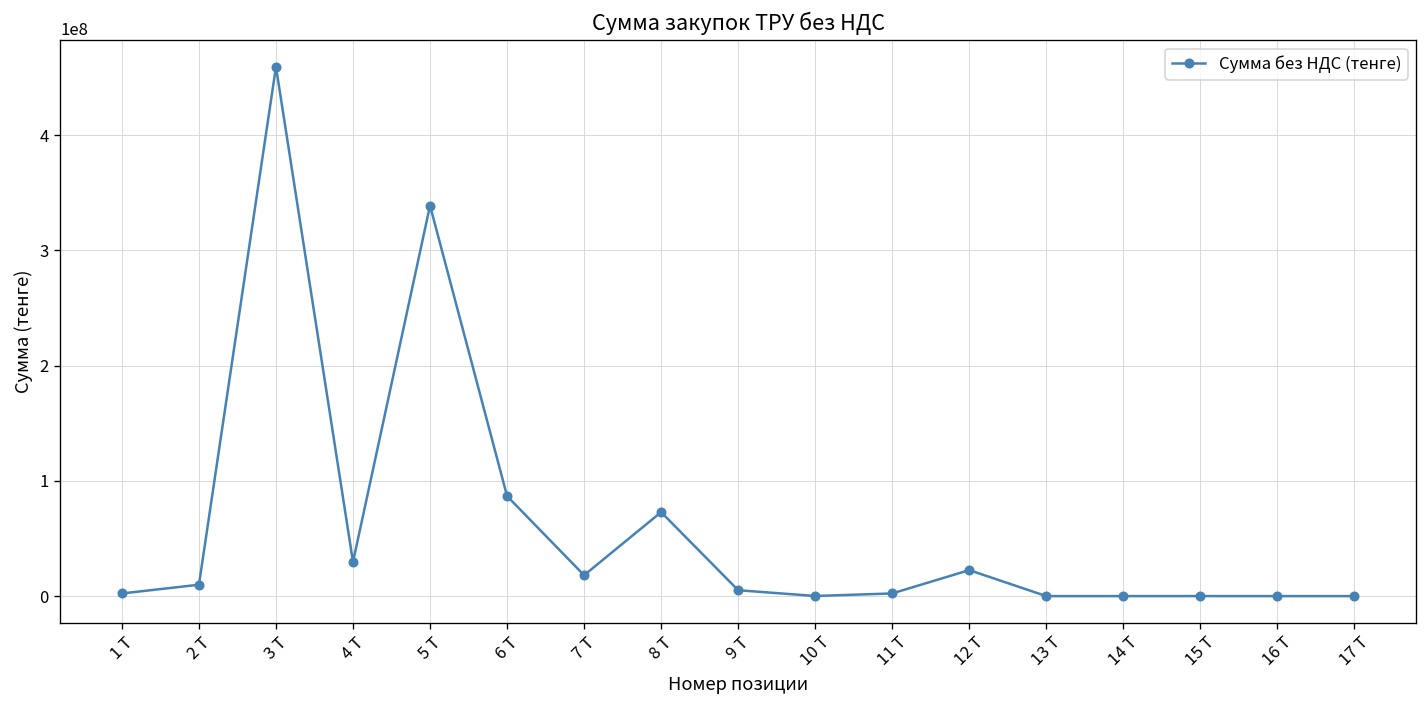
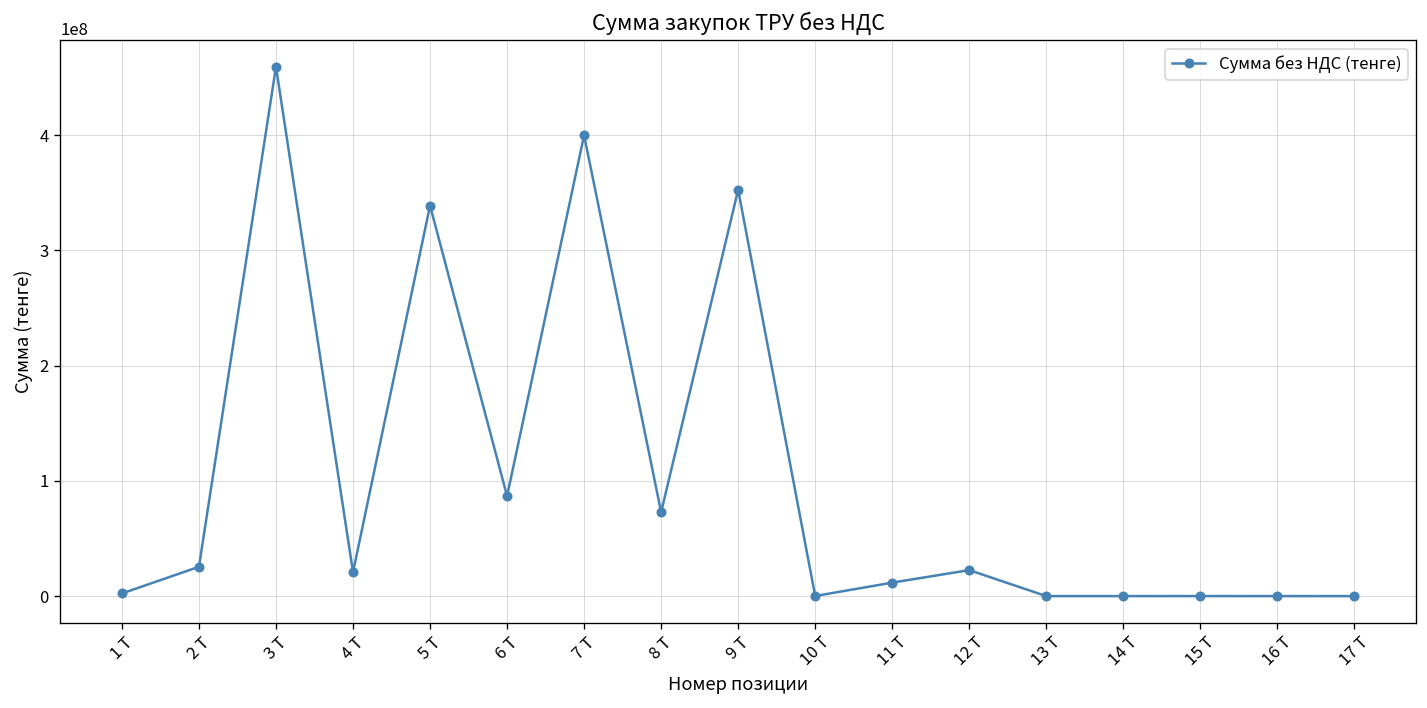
  {
    "1 Т": 0,
-   "2 Т": 10000000,
+   "2 Т": 30000000,
    "3 Т": 460000000,
-   "4 Т": 30000000,
+   "4 Т": 20000000,
    "5 Т": 340000000,
    "6 Т": 90000000,
-   "7 Т": 20000000,
+   "7 Т": 400000000,
    "8 Т": 70000000,
-   "9 Т": 10000000,
+   "9 Т": 350000000,
    "10 Т": 0,
-   "11 Т": 0,
+   "11 Т": 10000000,
    "12 Т": 20000000,
    "13 Т": 0,
    "14 Т": 0,
    "15 Т": 0,
    "16 Т": 0,
    "17 Т": 0
  }
